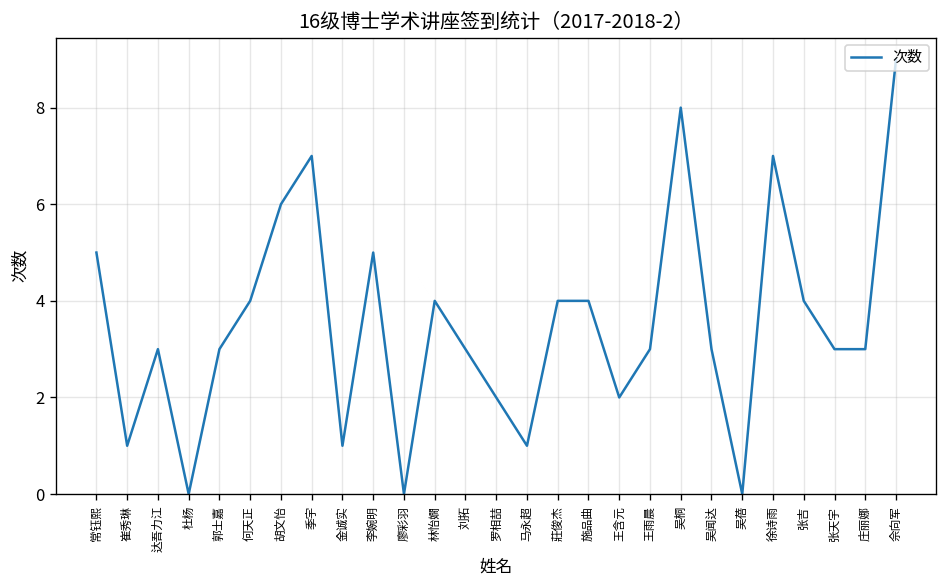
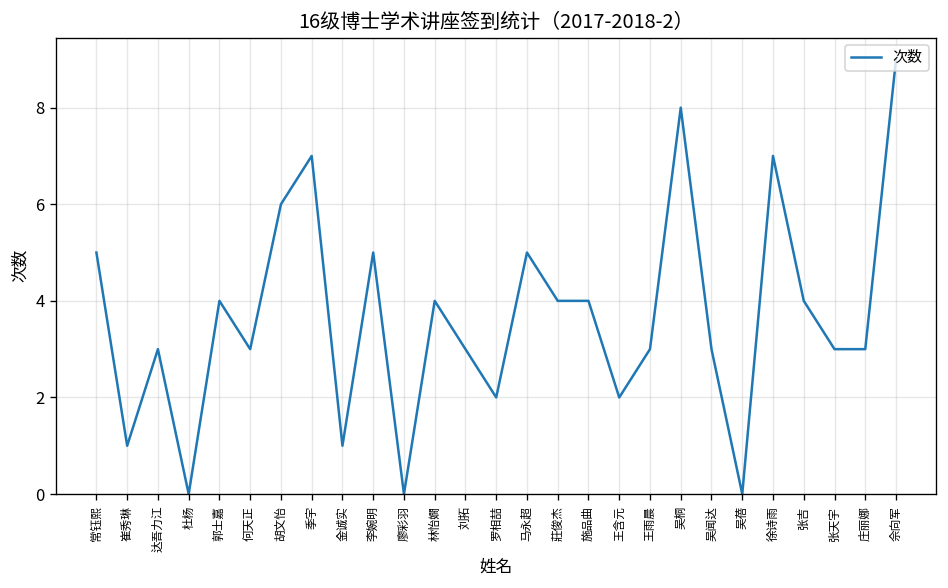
  {
    "常钰熙": 5,
    "崔秀琳": 1,
    "达吾力江": 3,
    "杜杨": 0,
-   "郭士嘉": 3,
-   "何天正": 4,
+   "郭士嘉": 4,
+   "何天正": 3,
    "胡文怡": 6,
    "季宇": 7,
    "金诚实": 1,
    "李婉明": 5,
    "廖彩羽": 0,
    "林怡嫺": 4,
    "刘拓": 3,
    "罗相喆": 2,
-   "马永超": 1,
+   "马永超": 5,
    "莊俊杰": 4,
    "施品曲": 4,
    "王含元": 2,
    "王雨晨": 3,
    "吴桐": 8,
    "吴闻达": 3,
    "吴蓓": 0,
    "徐诗雨": 7,
    "张吉": 4,
    "张天宇": 3,
    "庄丽娜": 3
  }
